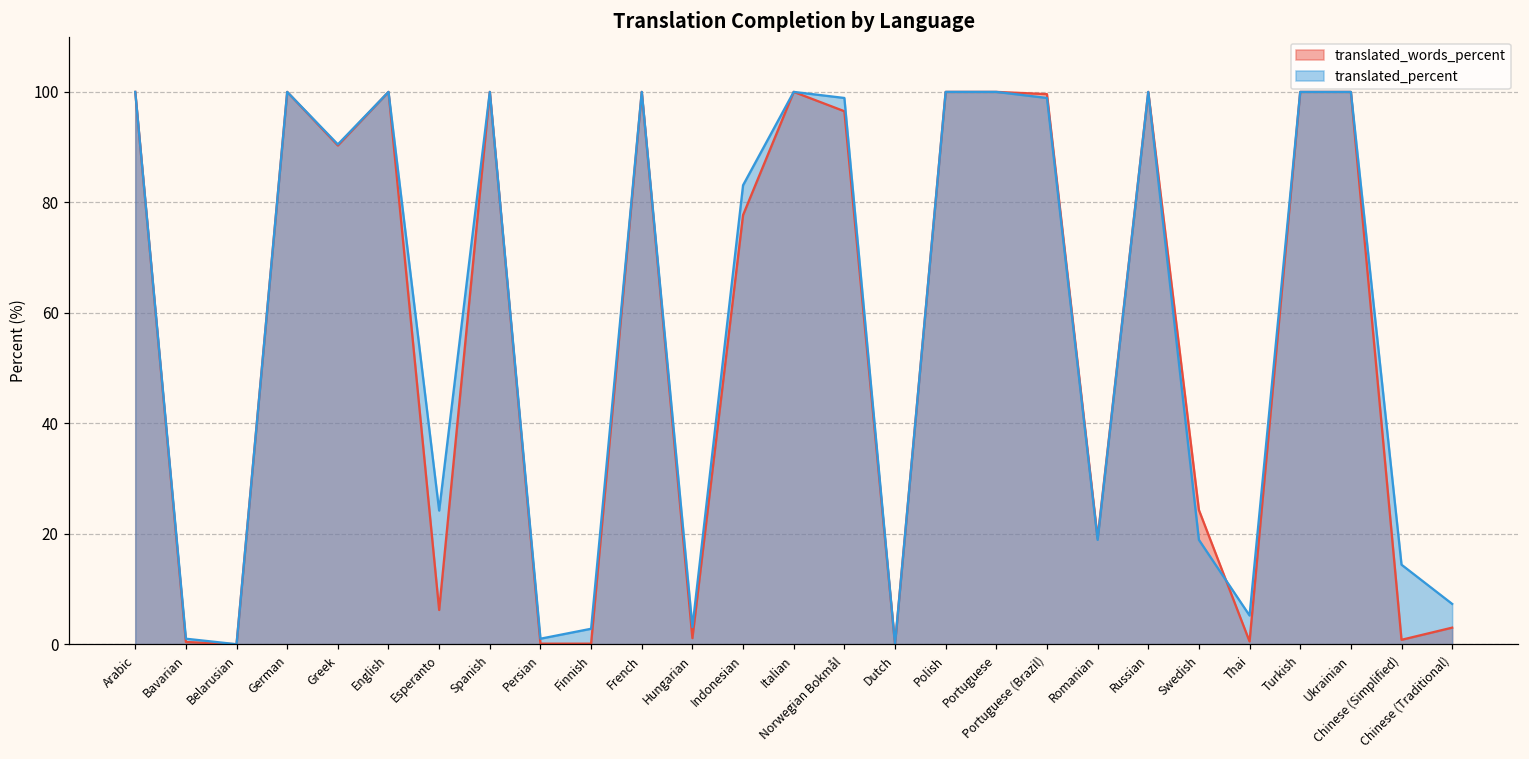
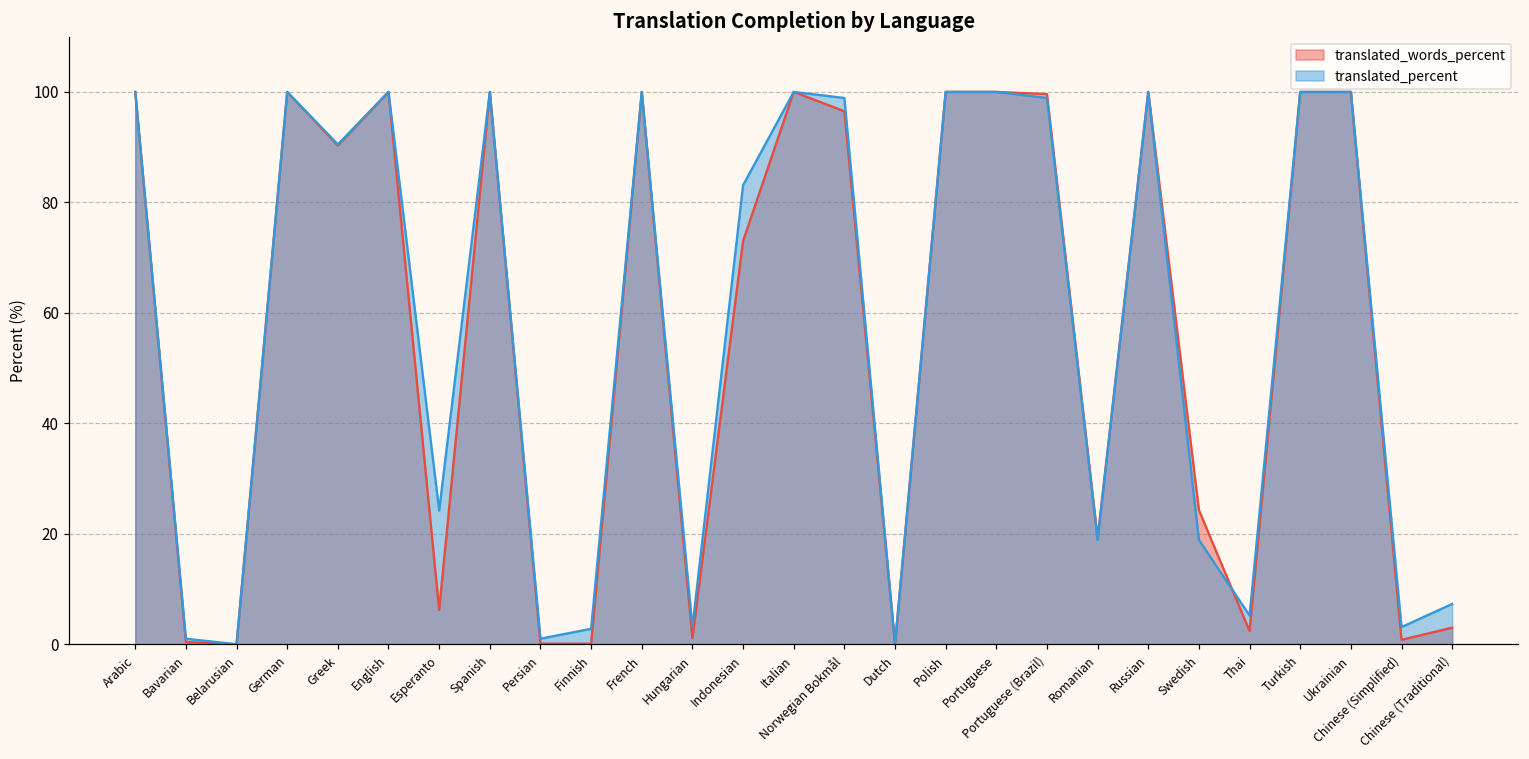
  {
    "translated_words_percent": {
      "Bavarian": 0,
      "Esperanto": 6,
      "Persian": 0,
      "Finnish": 0,
      "Hungarian": 1,
-     "Indonesian": 78,
+     "Indonesian": 73,
      "Norwegian Bokmål": 97,
      "Portuguese (Brazil)": 100,
      "Swedish": 24,
-     "Thai": 1,
+     "Thai": 2,
      "Chinese (Simplified)": 1,
      "Chinese (Traditional)": 3
    },
    "translated_percent": {
      "Bavarian": 1,
      "Esperanto": 24,
      "Persian": 1,
      "Finnish": 3,
      "Hungarian": 3,
      "Indonesian": 83,
      "Norwegian Bokmål": 99,
      "Portuguese (Brazil)": 99,
      "Swedish": 19,
      "Thai": 5,
-     "Chinese (Simplified)": 14,
+     "Chinese (Simplified)": 3,
      "Chinese (Traditional)": 7
    }
  }
